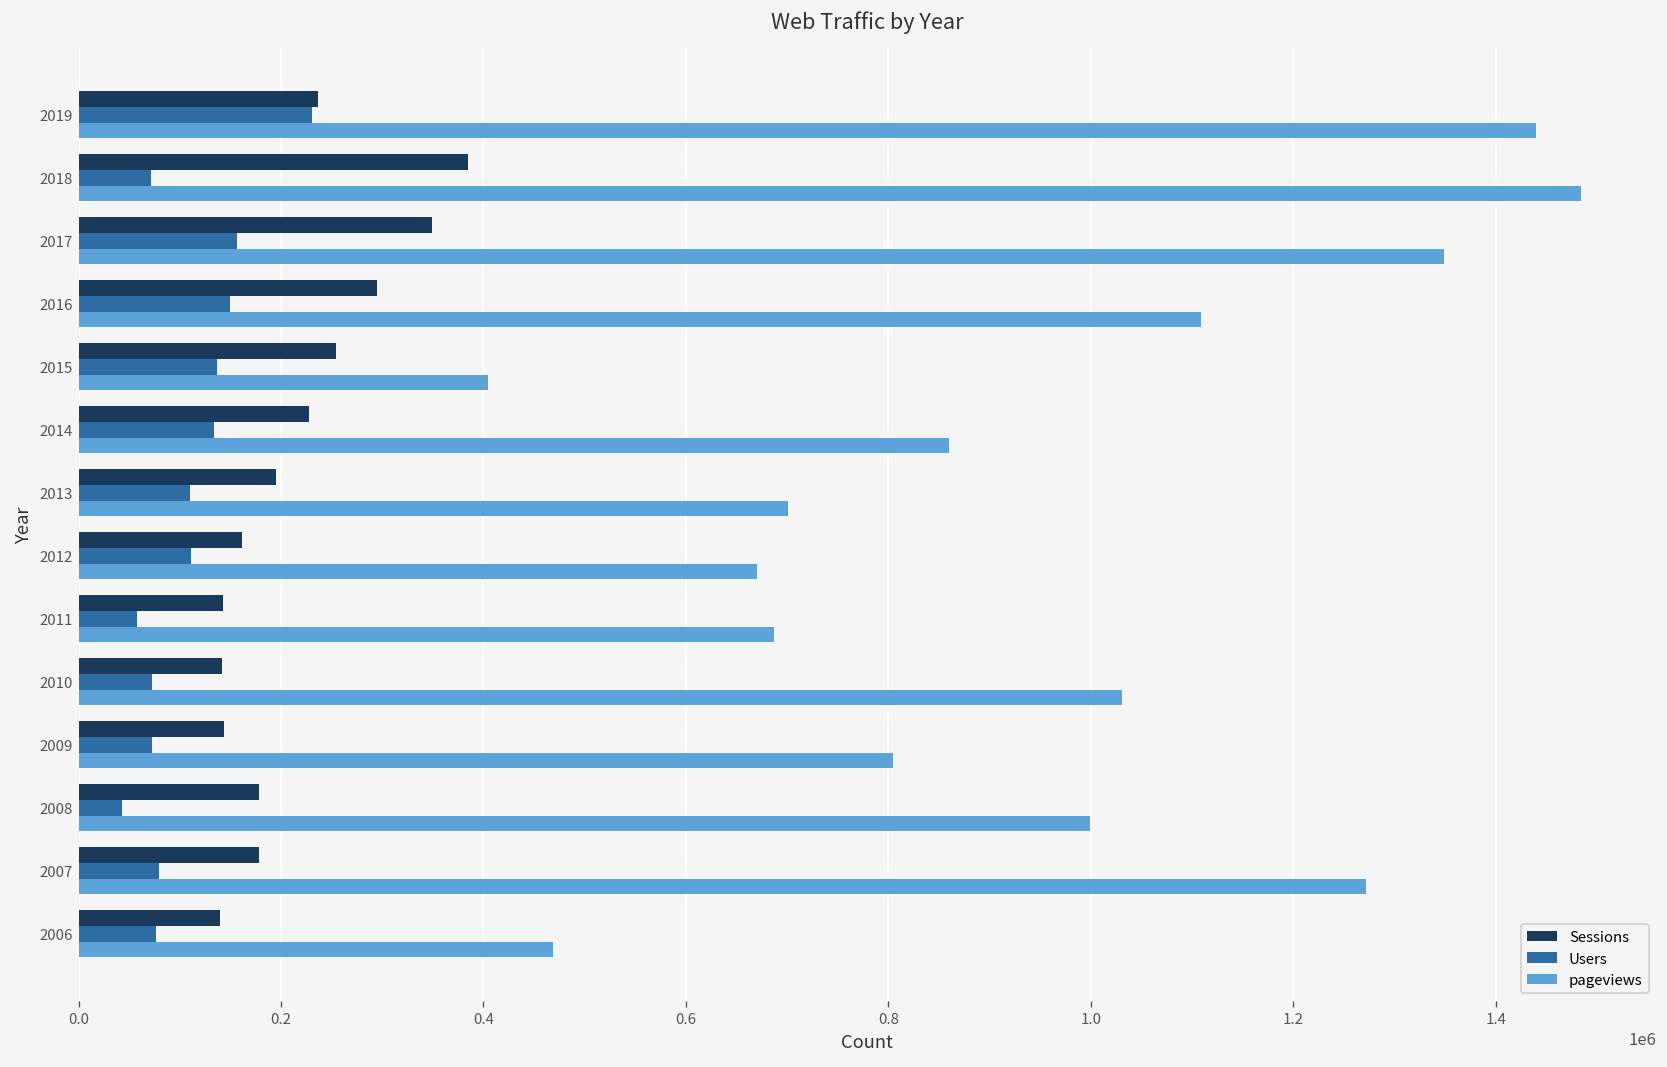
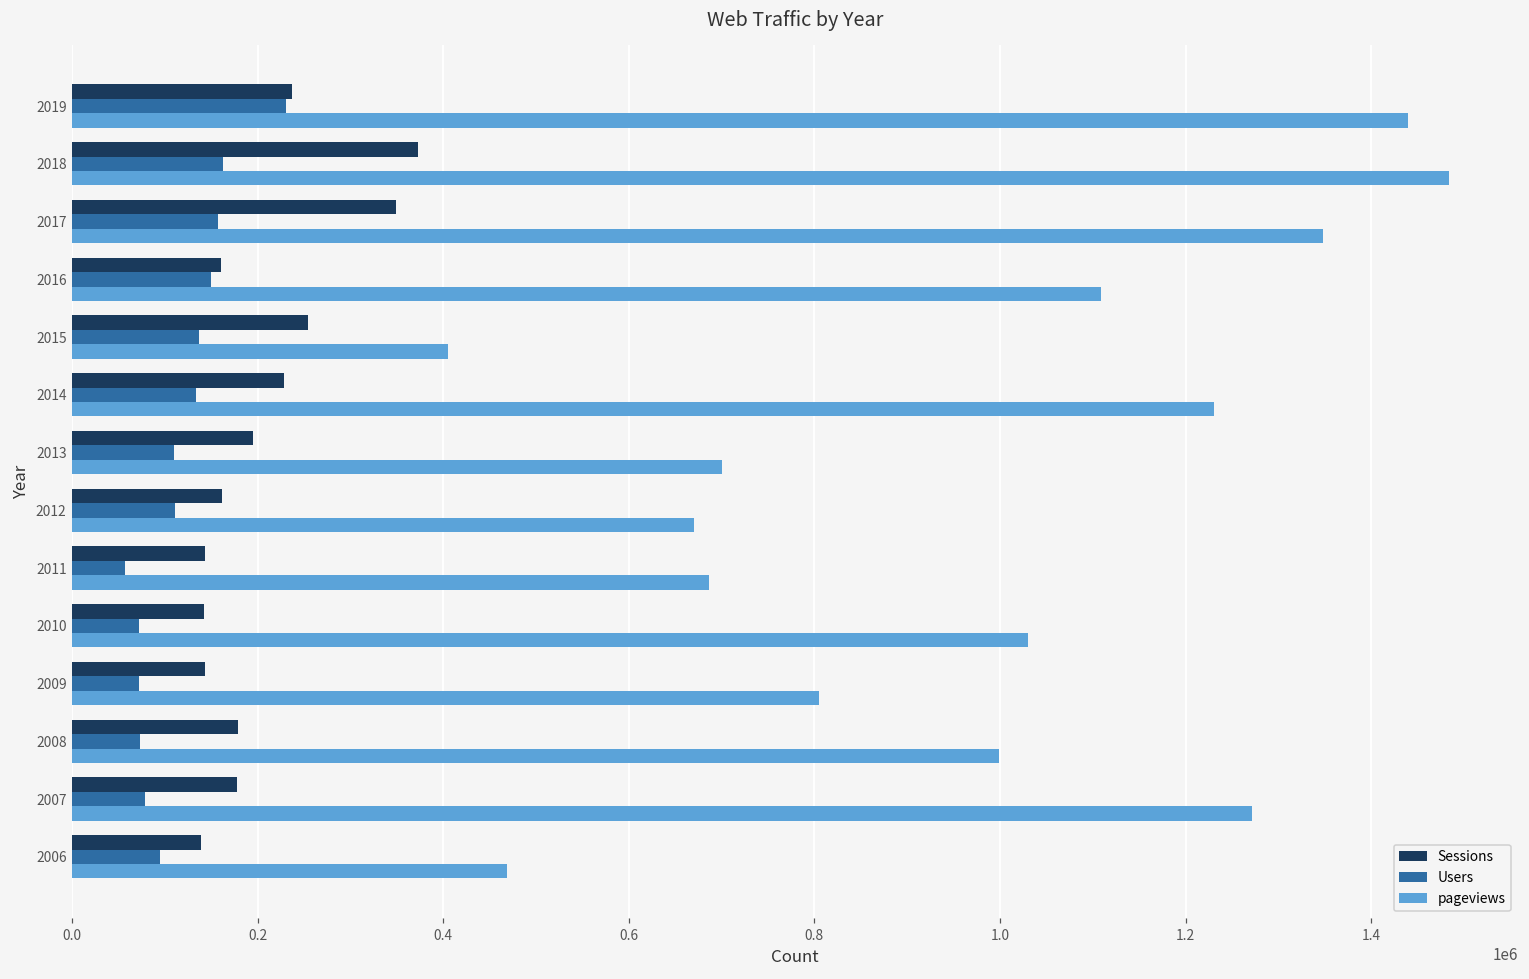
  {
    "Sessions": {
      "2019": 240000,
-     "2018": 380000,
+     "2018": 370000,
      "2017": 350000,
-     "2016": 290000,
+     "2016": 160000,
      "2015": 250000,
      "2014": 230000,
      "2013": 200000,
      "2012": 160000,
      "2011": 140000,
      "2010": 140000,
      "2009": 140000,
      "2008": 180000,
      "2007": 180000,
      "2006": 140000
    },
    "Users": {
      "2019": 230000,
-     "2018": 70000,
+     "2018": 160000,
      "2017": 160000,
      "2016": 150000,
      "2015": 140000,
      "2014": 130000,
      "2013": 110000,
      "2012": 110000,
      "2011": 60000,
      "2010": 70000,
      "2009": 70000,
-     "2008": 40000,
+     "2008": 70000,
      "2007": 80000,
-     "2006": 80000
+     "2006": 90000
    },
    "pageviews": {
      "2019": 1440000,
      "2018": 1480000,
      "2017": 1350000,
      "2016": 1110000,
      "2015": 400000,
-     "2014": 860000,
+     "2014": 1230000,
      "2013": 700000,
      "2012": 670000,
      "2011": 690000,
      "2010": 1030000,
      "2009": 800000,
      "2008": 1000000,
      "2007": 1270000,
      "2006": 470000
    }
  }
